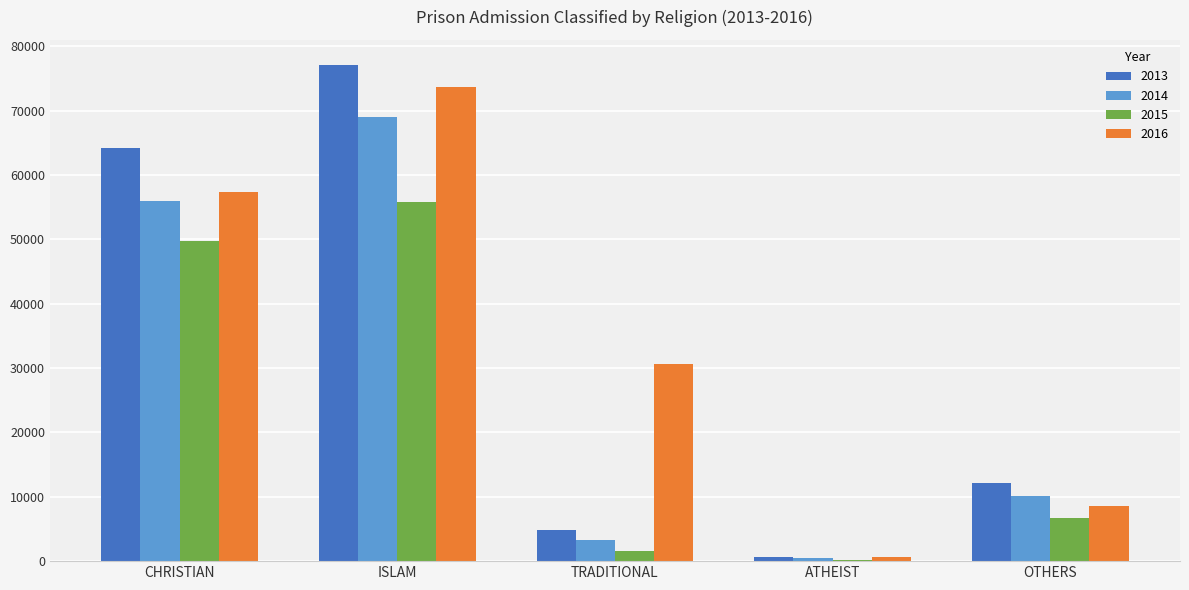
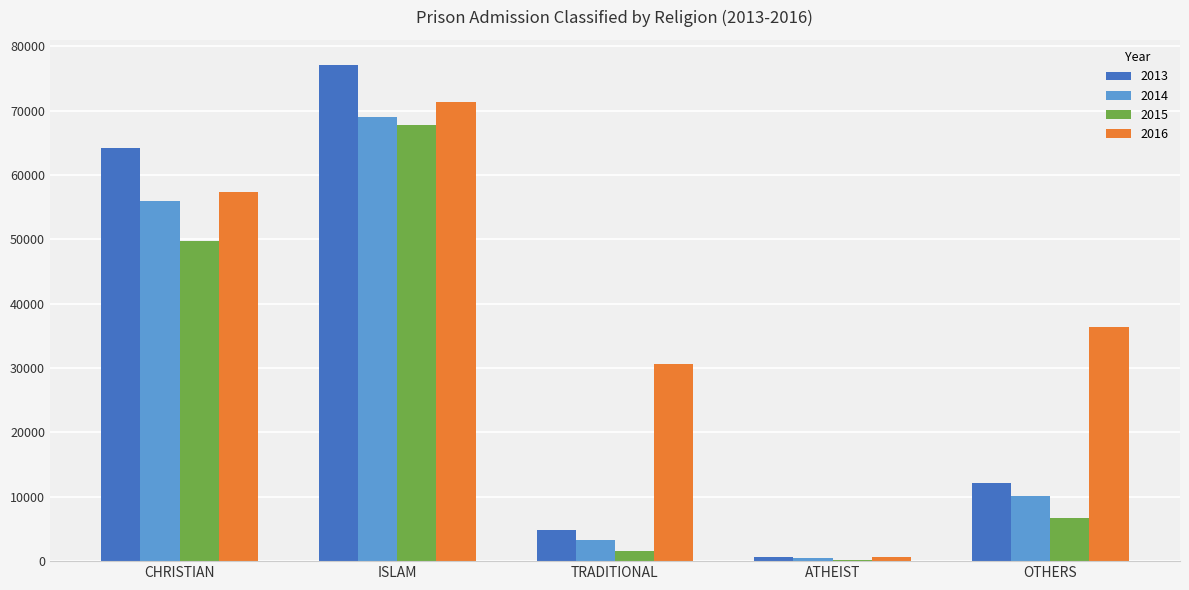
  {
    "2015": {
      "CHRISTIAN": 50000,
-     "ISLAM": 56000,
+     "ISLAM": 68000,
      "TRADITIONAL": 2000,
      "OTHERS": 7000
    },
    "2016": {
      "CHRISTIAN": 57000,
-     "ISLAM": 74000,
+     "ISLAM": 71000,
      "TRADITIONAL": 31000,
      "ATHEIST": 1000,
-     "OTHERS": 9000
+     "OTHERS": 36000
    }
  }
